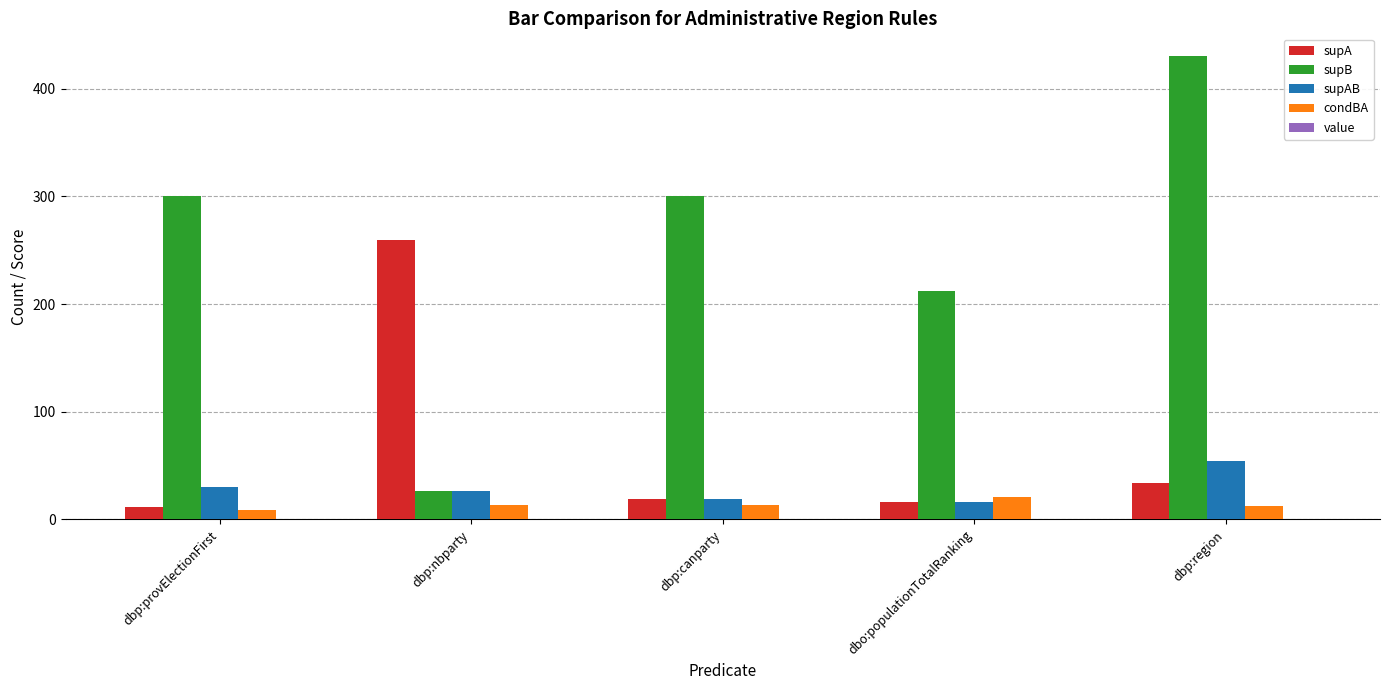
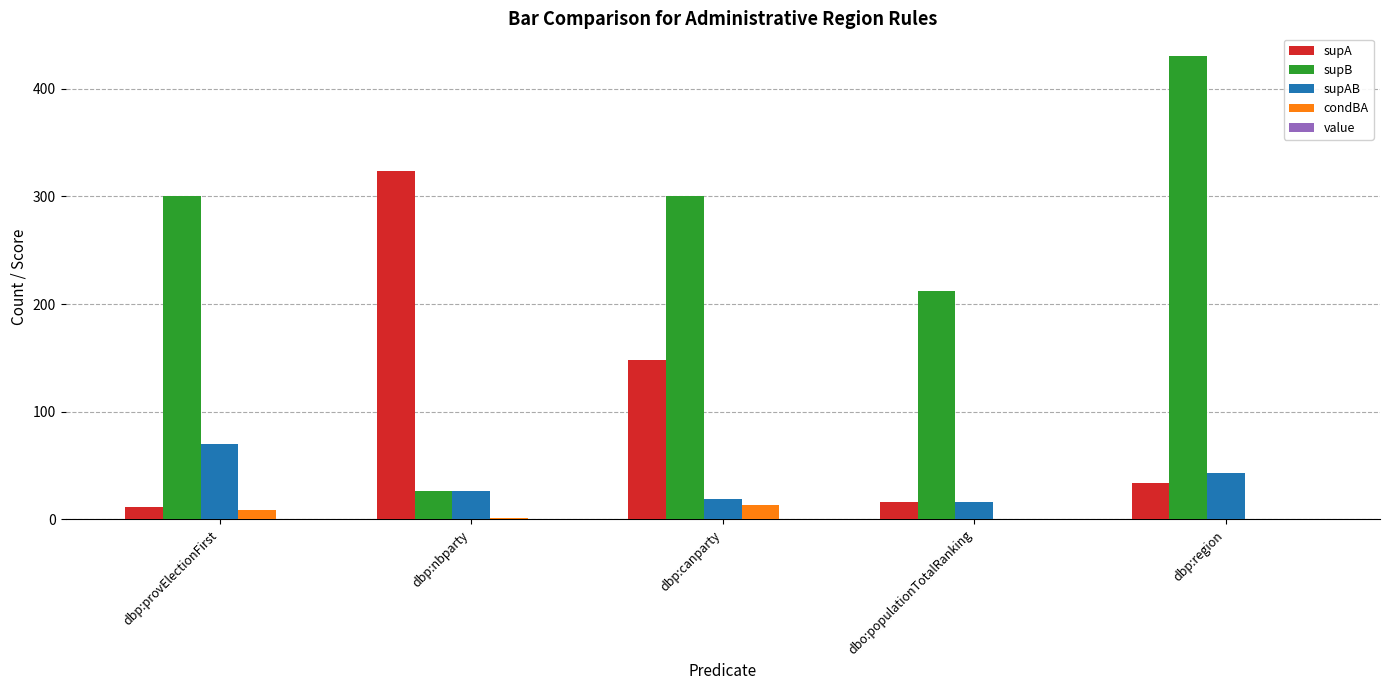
  {
    "supA": {
      "dbp:provElectionFirst": 12,
-     "dbp:nbparty": 260,
-     "dbp:canparty": 19,
+     "dbp:nbparty": 324,
+     "dbp:canparty": 148,
      "dbo:populationTotalRanking": 16,
      "dbp:region": 34
    },
    "supB": {
      "dbp:provElectionFirst": 300,
      "dbp:nbparty": 26,
      "dbp:canparty": 300,
      "dbo:populationTotalRanking": 212,
      "dbp:region": 430
    },
    "supAB": {
-     "dbp:provElectionFirst": 30,
+     "dbp:provElectionFirst": 70,
      "dbp:nbparty": 26,
      "dbp:canparty": 19,
      "dbo:populationTotalRanking": 16,
-     "dbp:region": 54
+     "dbp:region": 43
    },
    "condBA": {
      "dbp:provElectionFirst": 9,
-     "dbp:nbparty": 14,
+     "dbp:nbparty": 1,
      "dbp:canparty": 13,
-     "dbo:populationTotalRanking": 21,
-     "dbp:region": 13
+     "dbo:populationTotalRanking": 0,
+     "dbp:region": 0
    }
  }
